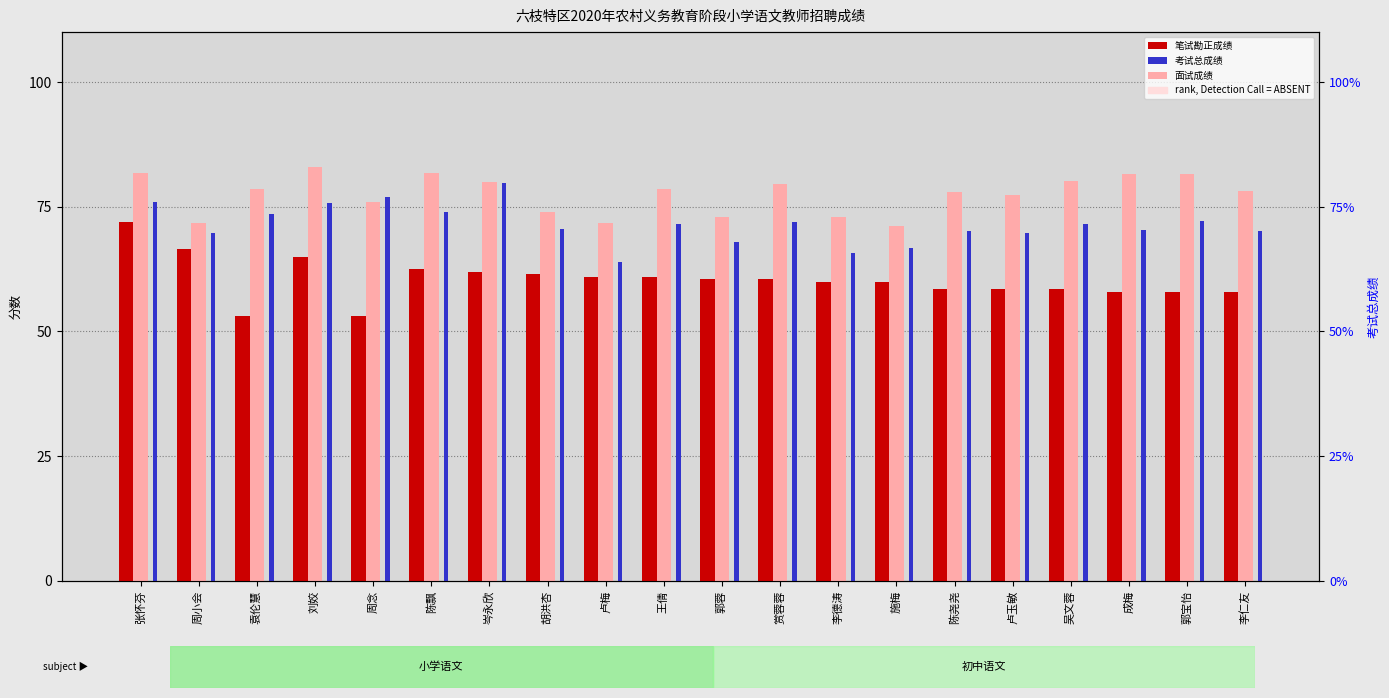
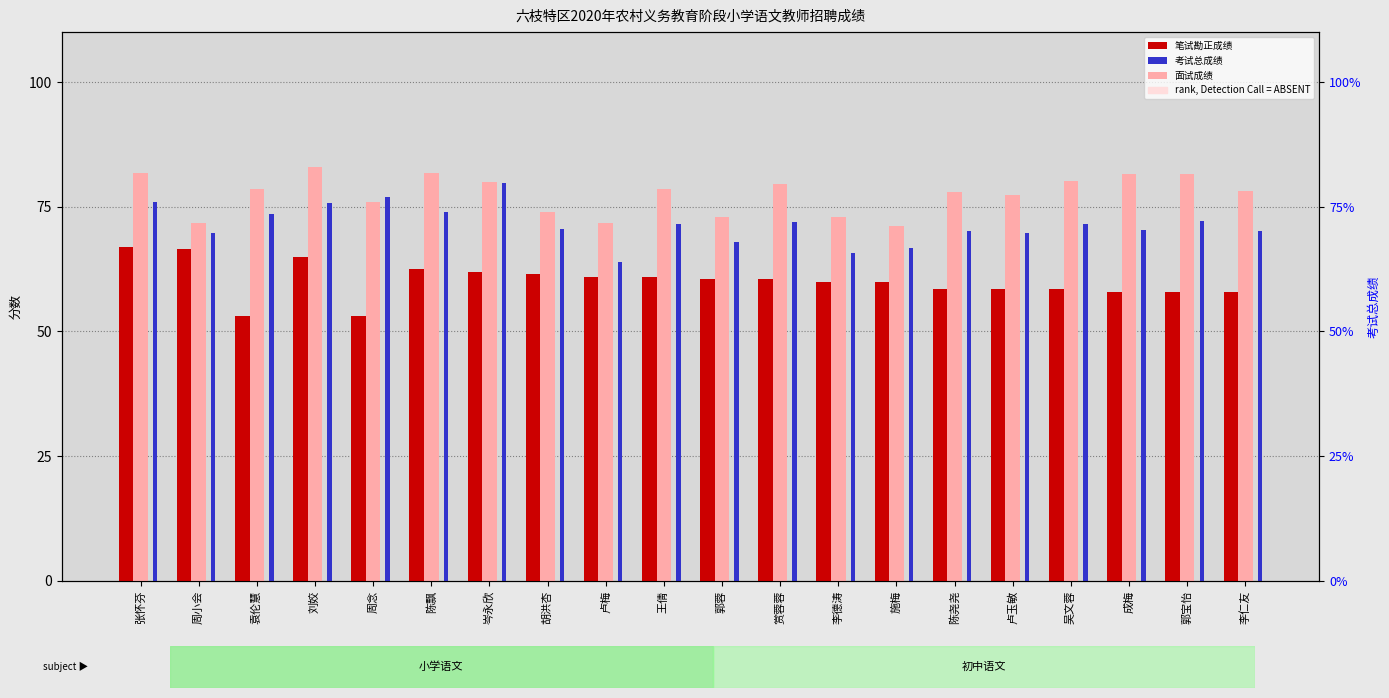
  {
    "笔试勘正成绩": {
-     "张怀芬": 72,
+     "张怀芬": 67,
      "周小会": 67,
      "袁伦慧": 53,
      "刘姣": 65,
      "周念": 53,
      "陈飘": 63,
      "岑永欣": 62,
      "胡洪杏": 62,
      "卢梅": 61,
      "王倩": 61,
      "郭蓉": 61,
      "赏蓉蓉": 61,
      "李德涛": 60,
      "施梅": 60,
      "陈尧尧": 59,
      "卢玉敏": 59,
      "吴文蓉": 59,
      "成梅": 58,
      "郭宝怡": 58,
      "李仁友": 58
    },
    "面试成绩": {
      "张怀芬": 82,
      "周小会": 72,
      "袁伦慧": 79,
      "刘姣": 83,
      "周念": 76,
      "陈飘": 82,
      "岑永欣": 80,
      "胡洪杏": 74,
      "卢梅": 72,
      "王倩": 79,
      "郭蓉": 73,
      "赏蓉蓉": 80,
      "李德涛": 73,
      "施梅": 71,
      "陈尧尧": 78,
      "卢玉敏": 77,
      "吴文蓉": 80,
      "成梅": 82,
      "郭宝怡": 82,
      "李仁友": 78
    },
    "考试总成绩": {
      "张怀芬": 76,
      "周小会": 70,
      "袁伦慧": 74,
      "刘姣": 76,
      "周念": 77,
      "陈飘": 74,
      "岑永欣": 80,
      "胡洪杏": 70,
      "卢梅": 64,
      "王倩": 72,
      "郭蓉": 68,
      "赏蓉蓉": 72,
      "李德涛": 66,
      "施梅": 67,
      "陈尧尧": 70,
      "卢玉敏": 70,
      "吴文蓉": 71,
      "成梅": 70,
      "郭宝怡": 72,
      "李仁友": 70
    }
  }
